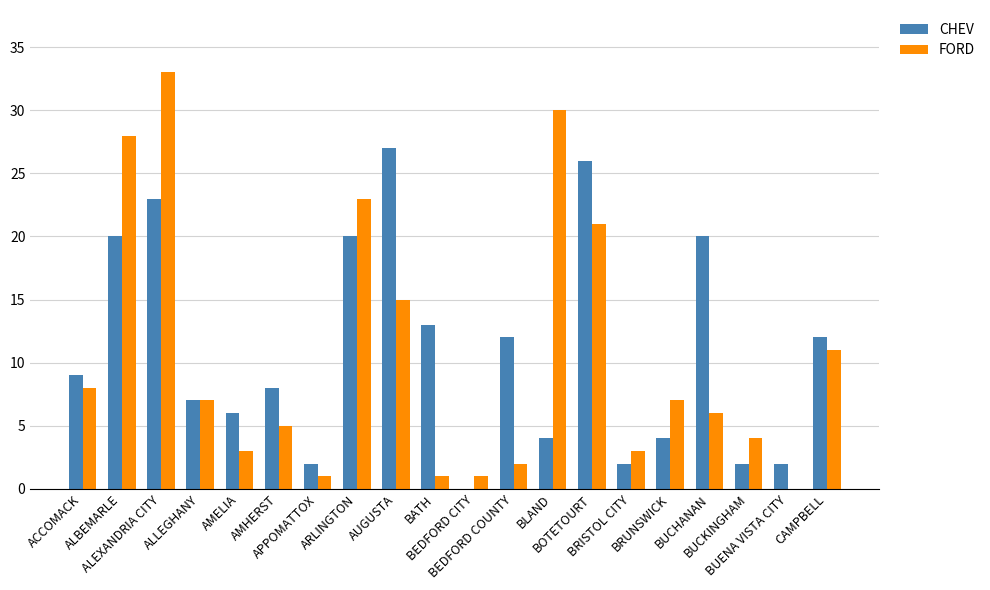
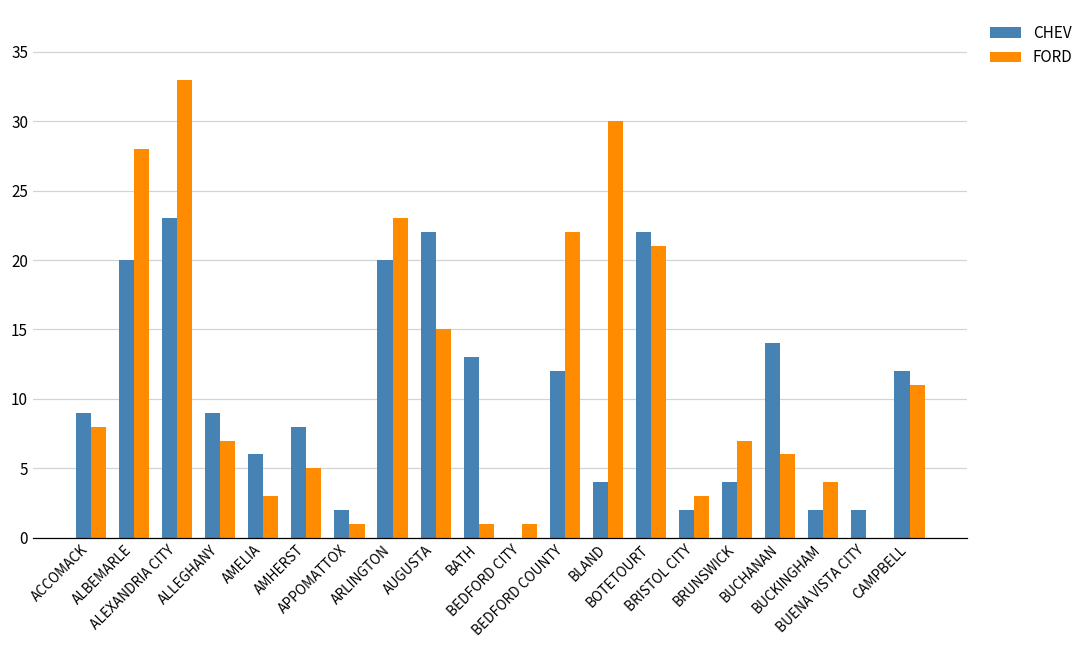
  {
    "CHEV": {
      "ACCOMACK": 9,
      "ALBEMARLE": 20,
      "ALEXANDRIA CITY": 23,
-     "ALLEGHANY": 7,
+     "ALLEGHANY": 9,
      "AMELIA": 6,
      "AMHERST": 8,
      "APPOMATTOX": 2,
      "ARLINGTON": 20,
-     "AUGUSTA": 27,
+     "AUGUSTA": 22,
      "BATH": 13,
      "BEDFORD CITY": 0,
      "BEDFORD COUNTY": 12,
      "BLAND": 4,
-     "BOTETOURT": 26,
+     "BOTETOURT": 22,
      "BRISTOL CITY": 2,
      "BRUNSWICK": 4,
-     "BUCHANAN": 20,
+     "BUCHANAN": 14,
      "BUCKINGHAM": 2,
      "BUENA VISTA CITY": 2,
      "CAMPBELL": 12
    },
    "FORD": {
      "ACCOMACK": 8,
      "ALBEMARLE": 28,
      "ALEXANDRIA CITY": 33,
      "ALLEGHANY": 7,
      "AMELIA": 3,
      "AMHERST": 5,
      "APPOMATTOX": 1,
      "ARLINGTON": 23,
      "AUGUSTA": 15,
      "BATH": 1,
      "BEDFORD CITY": 1,
-     "BEDFORD COUNTY": 2,
+     "BEDFORD COUNTY": 22,
      "BLAND": 30,
      "BOTETOURT": 21,
      "BRISTOL CITY": 3,
      "BRUNSWICK": 7,
      "BUCHANAN": 6,
      "BUCKINGHAM": 4,
      "BUENA VISTA CITY": 0,
      "CAMPBELL": 11
    }
  }
